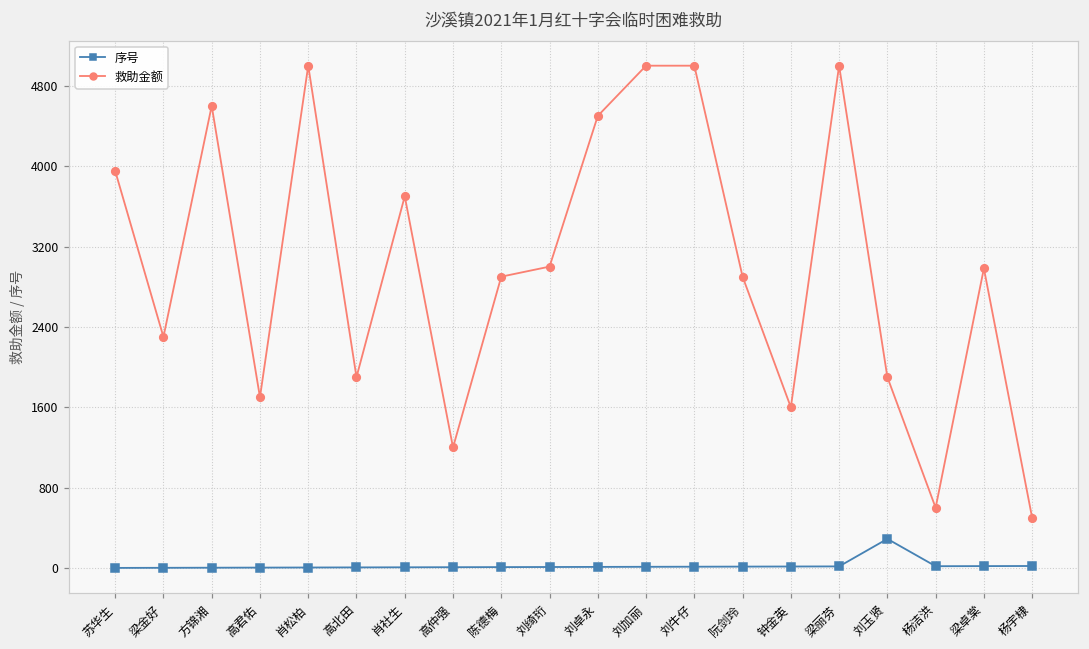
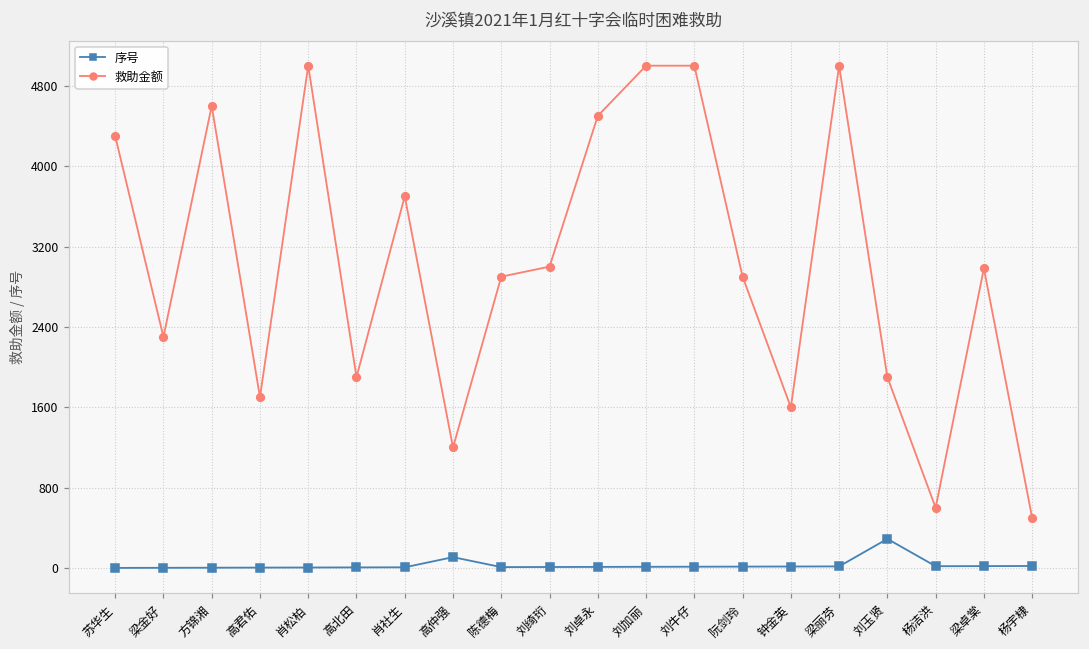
  {
    "序号": {
      "苏华生": 0,
      "梁金好": 0,
      "方锦湘": 0,
      "高君佑": 0,
      "肖松柏": 0,
      "高北田": 0,
      "肖社生": 0,
-     "高仲强": 0,
+     "高仲强": 100,
      "陈德梅": 0,
      "刘绮珩": 0,
      "刘卓永": 0,
      "刘加丽": 0,
      "刘牛仔": 0,
      "阮剑玲": 0,
      "钟金英": 0,
      "梁丽芬": 0,
      "刘玉贤": 300,
      "杨洁洪": 0,
      "梁卓棠": 0,
      "杨宇棣": 0
    },
    "救助金额": {
-     "苏华生": 4000,
+     "苏华生": 4300,
      "梁金好": 2300,
      "方锦湘": 4600,
      "高君佑": 1700,
      "肖松柏": 5000,
      "高北田": 1900,
      "肖社生": 3700,
      "高仲强": 1200,
      "陈德梅": 2900,
      "刘绮珩": 3000,
      "刘卓永": 4500,
      "刘加丽": 5000,
      "刘牛仔": 5000,
      "阮剑玲": 2900,
      "钟金英": 1600,
      "梁丽芬": 5000,
      "刘玉贤": 1900,
      "杨洁洪": 600,
      "梁卓棠": 3000,
      "杨宇棣": 500
    }
  }
